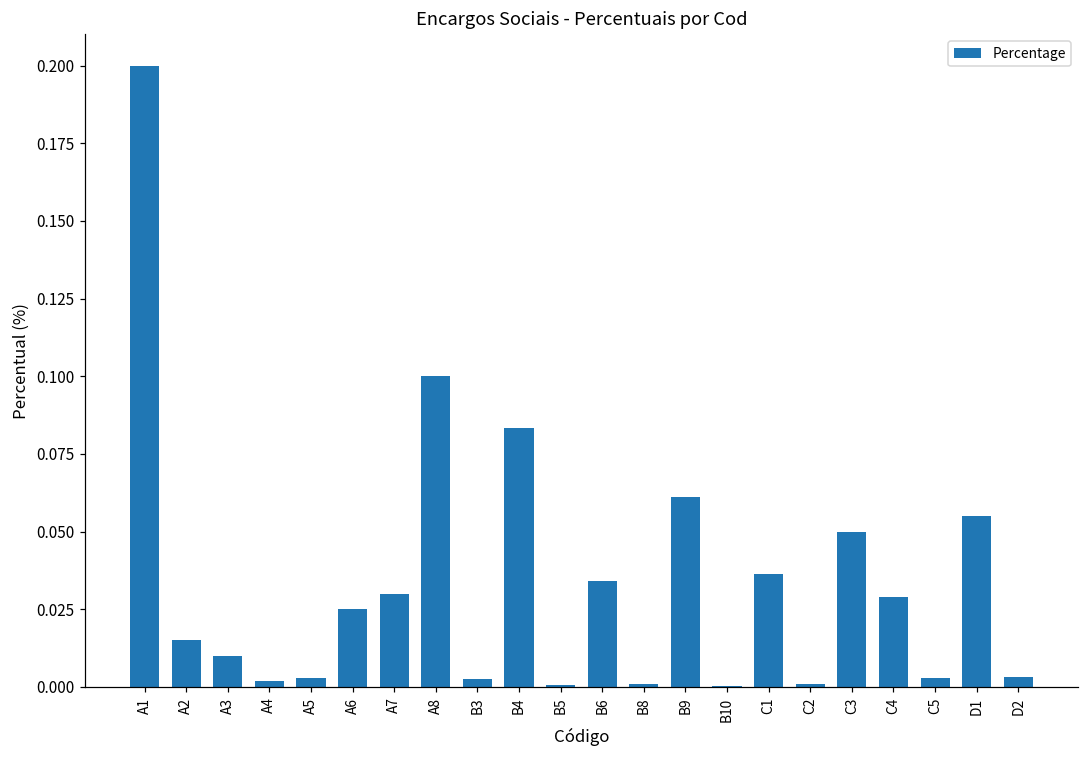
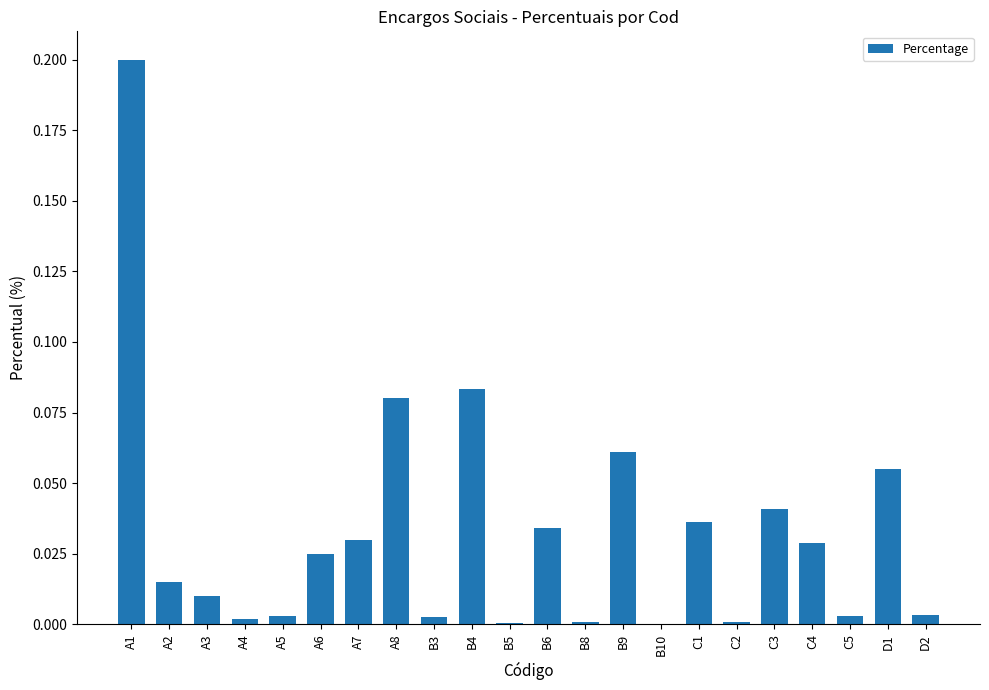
  {
    "A1": 0.200,
    "A2": 0.015,
    "A3": 0.010,
    "A4": 0.002,
    "A5": 0.003,
    "A6": 0.025,
    "A7": 0.030,
-   "A8": 0.10,
+   "A8": 0.08,
    "B3": 0.003,
    "B4": 0.083,
    "B6": 0.034,
    "B9": 0.061,
    "C1": 0.036,
    "C2": 0.001,
-   "C3": 0.050,
+   "C3": 0.041,
    "C4": 0.029,
    "C5": 0.003,
    "D1": 0.055,
    "D2": 0.003
  }
